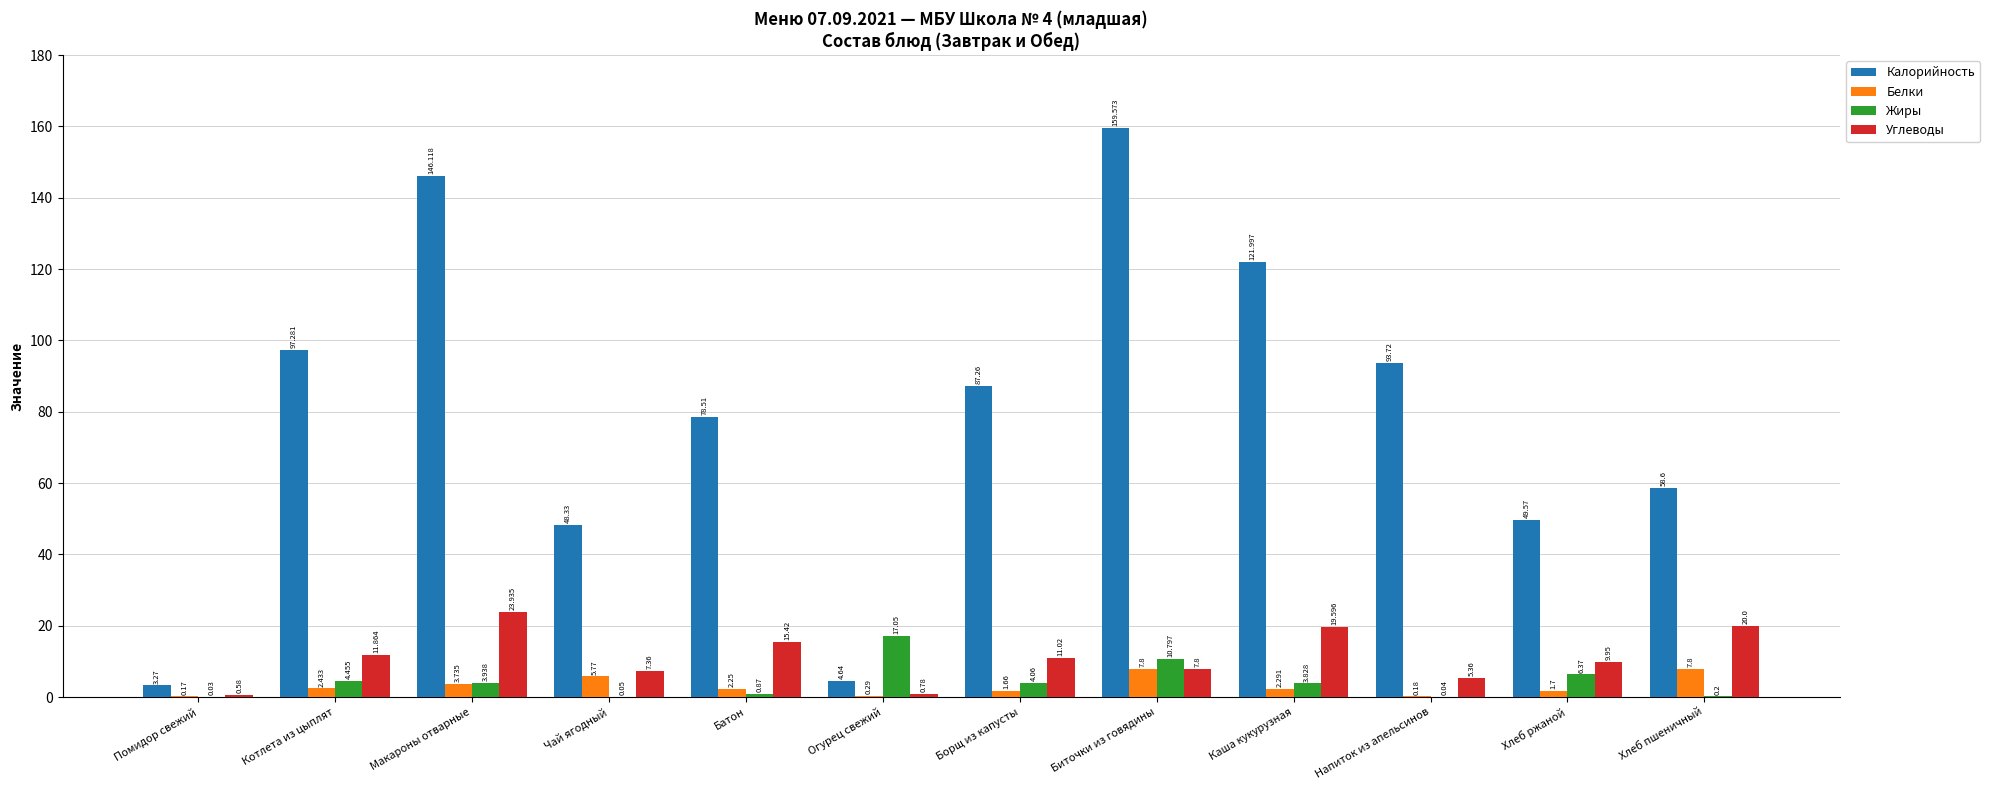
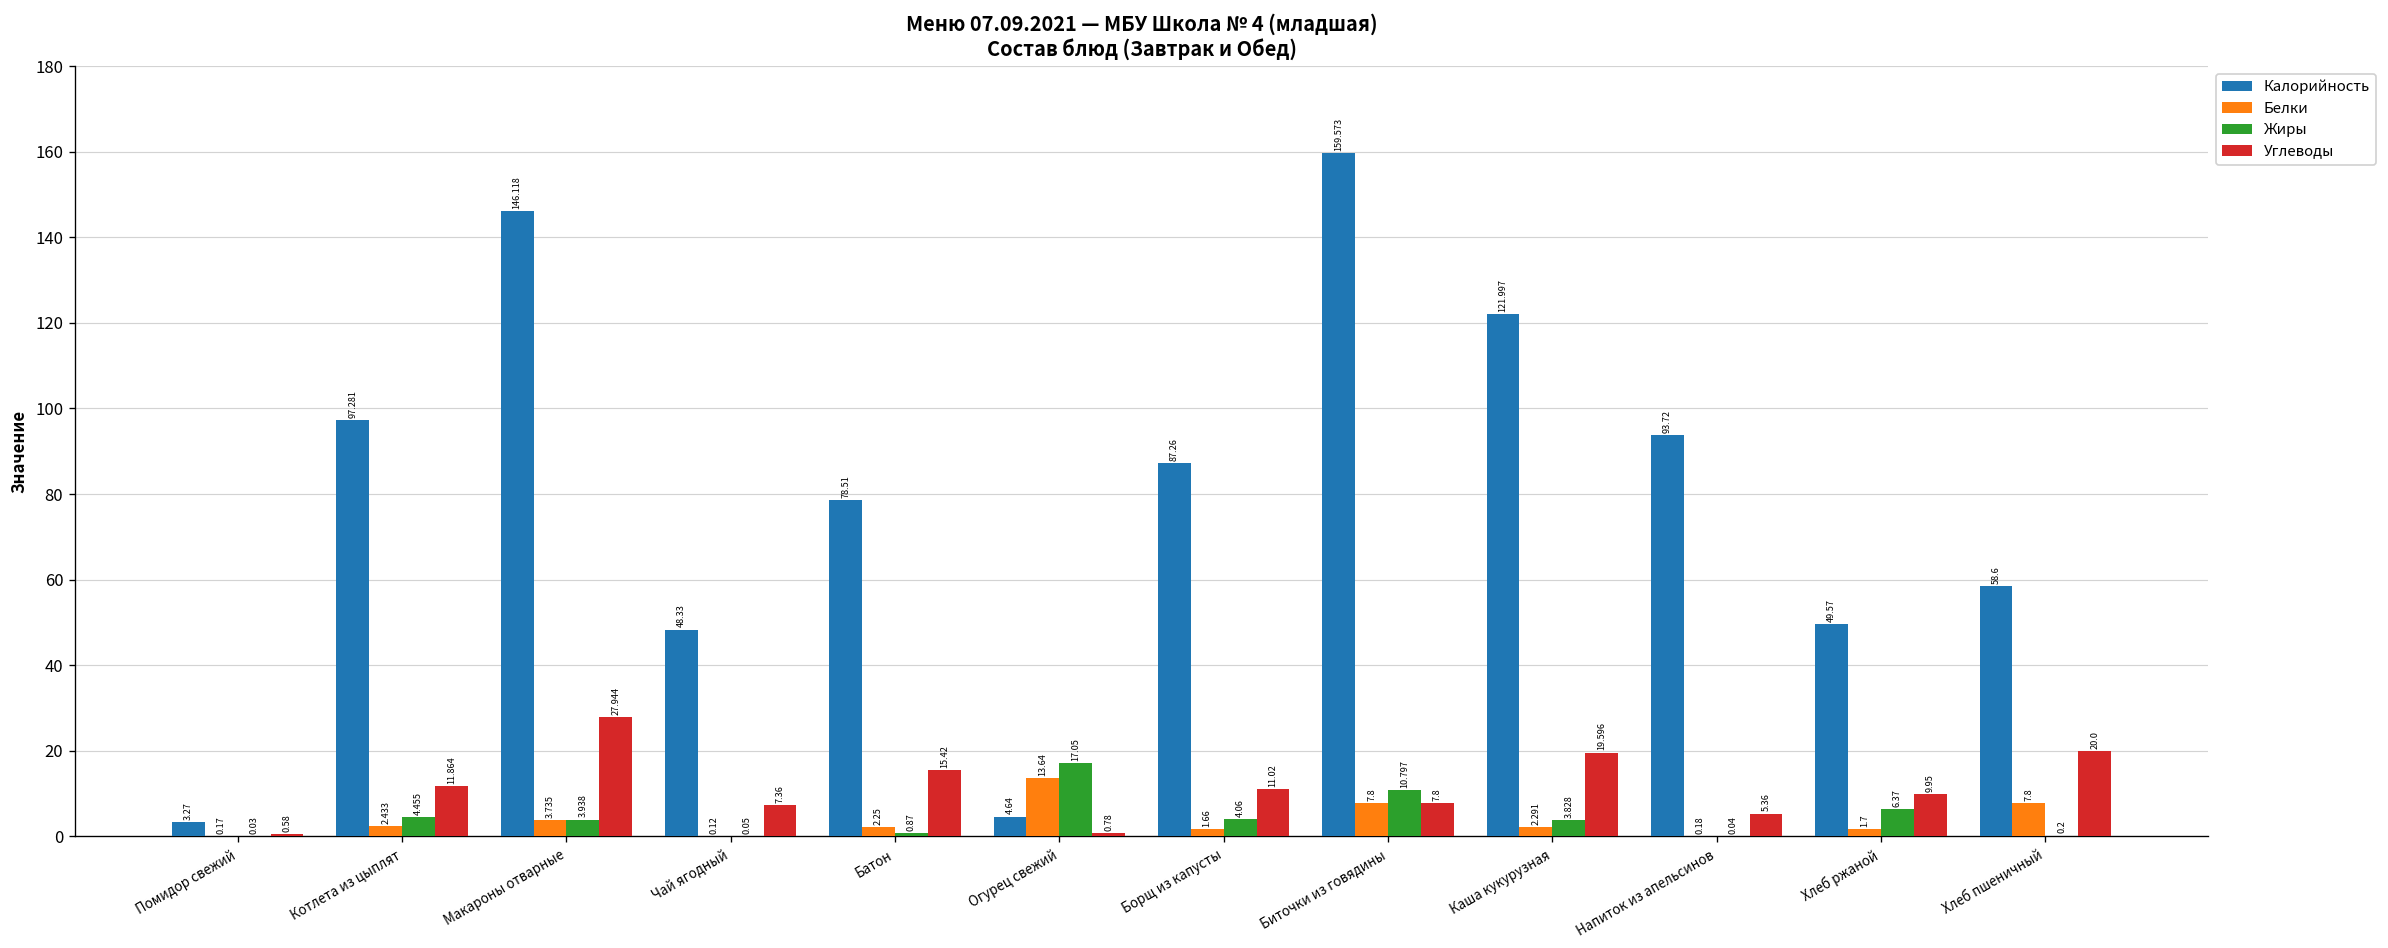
  {
    "Калорийность": {
      "Помидор свежий": 3.27,
      "Котлета из цыплят": 97.281,
      "Макароны отварные": 146.118,
      "Чай ягодный": 48.33,
      "Батон": 78.51,
      "Огурец свежий": 4.64,
      "Борщ из капусты": 87.26,
      "Биточки из говядины": 159.573,
      "Каша кукурузная": 121.997,
      "Напиток из апельсинов": 93.72,
      "Хлеб ржаной": 49.57,
      "Хлеб пшеничный": 58.6
    },
    "Белки": {
      "Помидор свежий": 0.17,
      "Котлета из цыплят": 2.433,
      "Макароны отварные": 3.735,
-     "Чай ягодный": 5.77,
+     "Чай ягодный": 0.12,
      "Батон": 2.25,
-     "Огурец свежий": 0.29,
+     "Огурец свежий": 13.64,
      "Борщ из капусты": 1.66,
      "Биточки из говядины": 7.8,
      "Каша кукурузная": 2.291,
      "Напиток из апельсинов": 0.18,
      "Хлеб ржаной": 1.7,
      "Хлеб пшеничный": 7.8
    },
    "Жиры": {
      "Помидор свежий": 0.03,
      "Котлета из цыплят": 4.455,
      "Макароны отварные": 3.938,
      "Чай ягодный": 0.05,
      "Батон": 0.87,
      "Огурец свежий": 17.05,
      "Борщ из капусты": 4.06,
      "Биточки из говядины": 10.797,
      "Каша кукурузная": 3.828,
      "Напиток из апельсинов": 0.04,
      "Хлеб ржаной": 6.37,
      "Хлеб пшеничный": 0.2
    },
    "Углеводы": {
      "Помидор свежий": 0.58,
      "Котлета из цыплят": 11.864,
-     "Макароны отварные": 23.935,
+     "Макароны отварные": 27.944,
      "Чай ягодный": 7.36,
      "Батон": 15.42,
      "Огурец свежий": 0.78,
      "Борщ из капусты": 11.02,
      "Биточки из говядины": 7.8,
      "Каша кукурузная": 19.596,
      "Напиток из апельсинов": 5.36,
      "Хлеб ржаной": 9.95,
      "Хлеб пшеничный": 20.0
    }
  }
